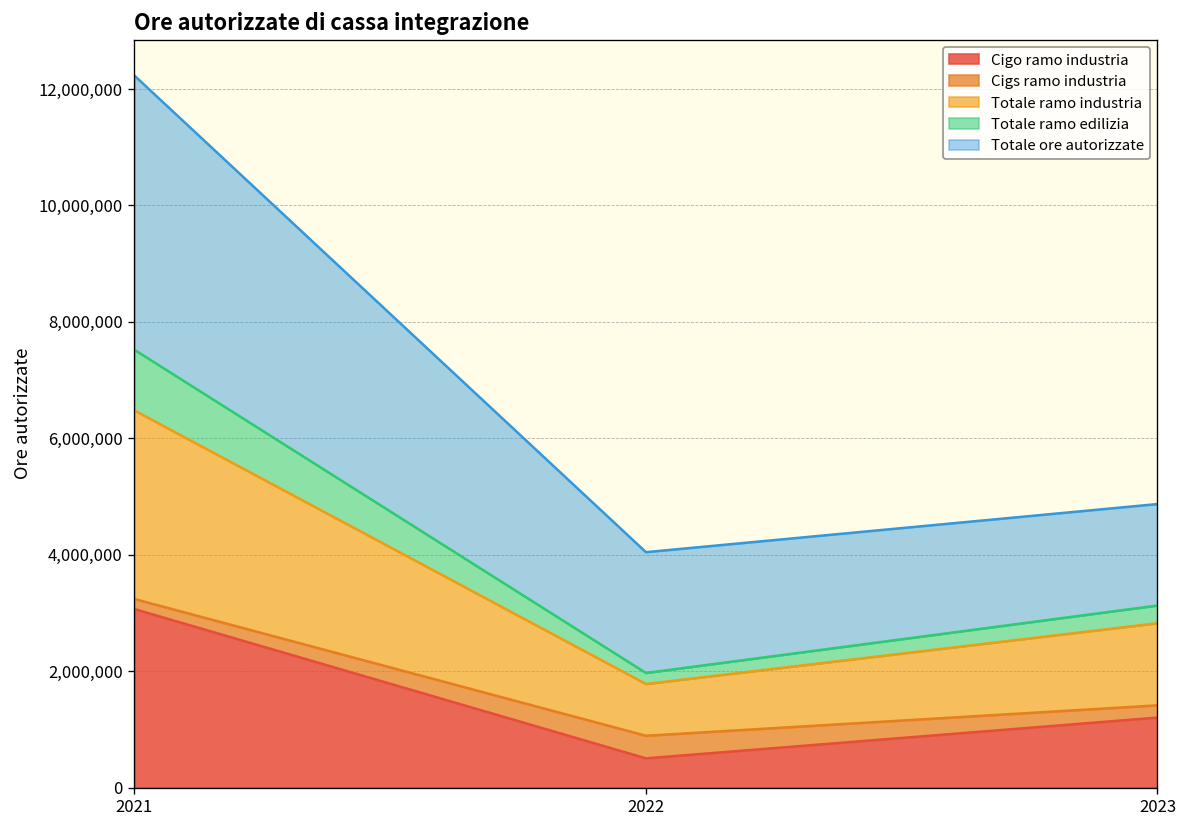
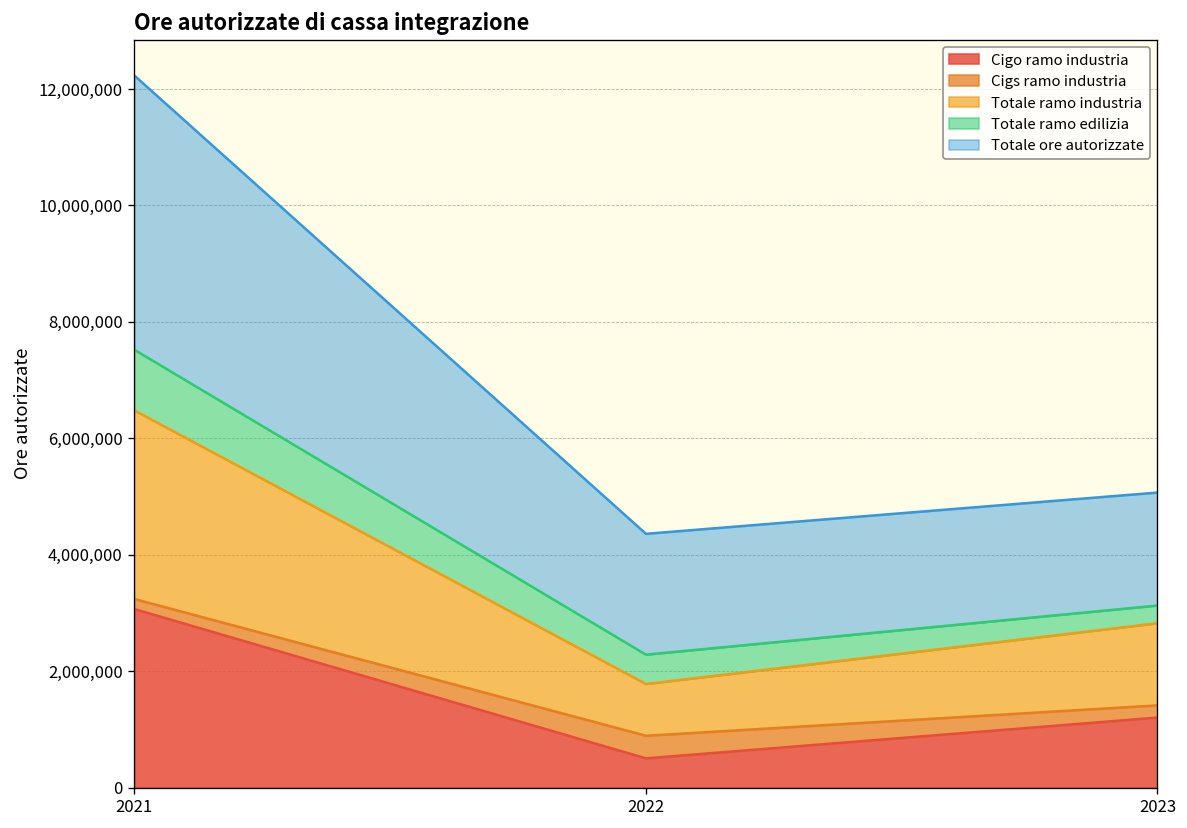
  {
    "Totale ramo edilizia": {
      "2021": "1,000,000",
-     "2022": "200,000",
+     "2022": "500,000",
      "2023": "300,000"
    },
    "Totale ore autorizzate": {
      "2021": "4,700,000",
      "2022": "2,100,000",
-     "2023": "1,700,000"
+     "2023": "1,900,000"
    }
  }
